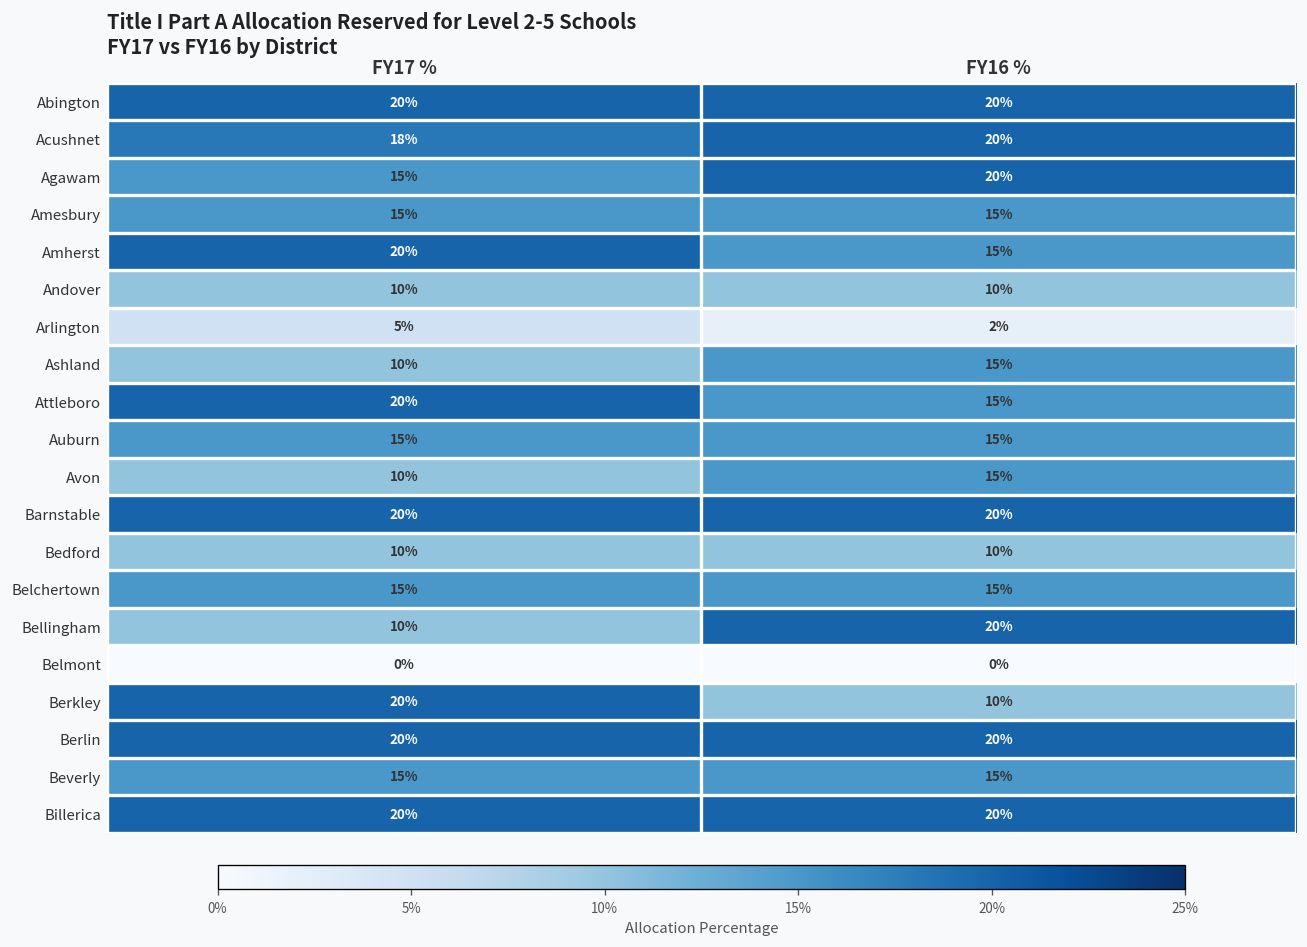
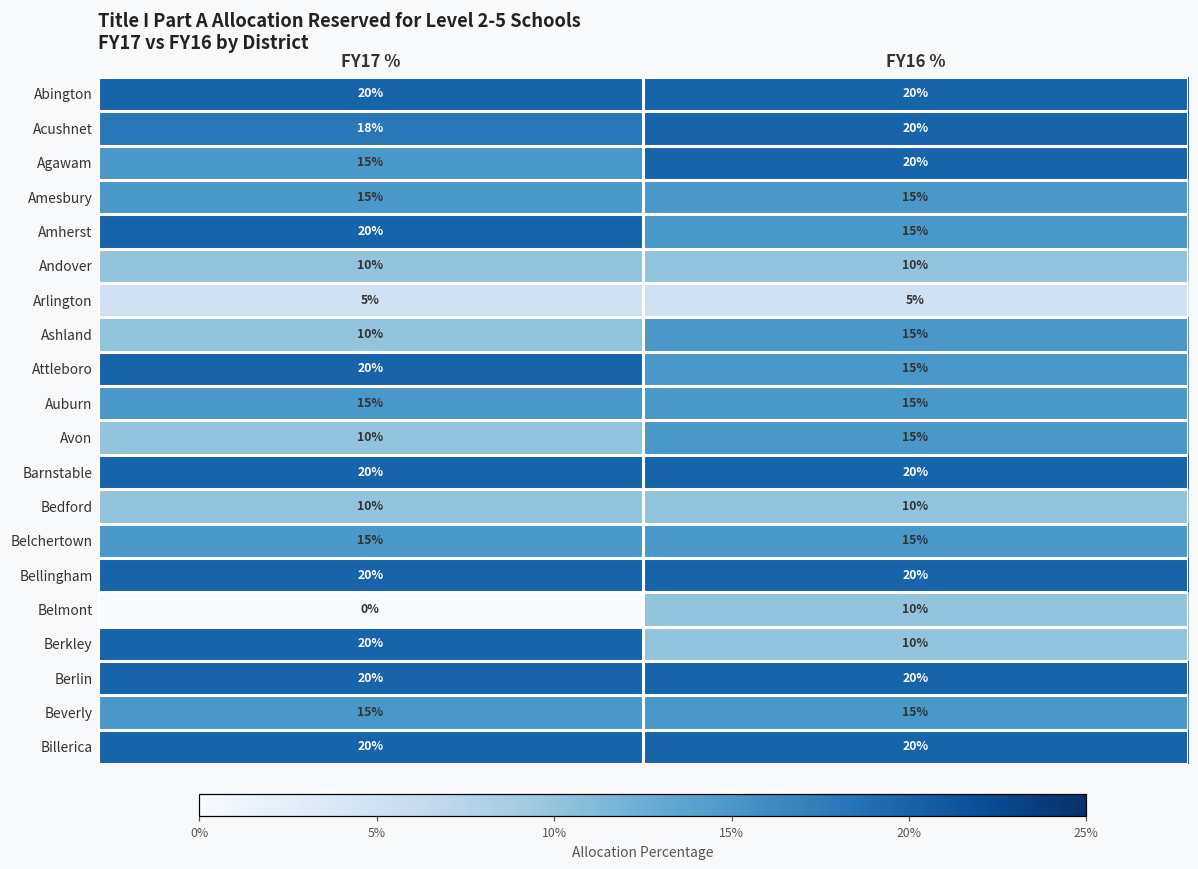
  {
    "Abington": {
      "FY17 %": "20%",
      "FY16 %": "20%"
    },
    "Acushnet": {
      "FY17 %": "18%",
      "FY16 %": "20%"
    },
    "Agawam": {
      "FY17 %": "15%",
      "FY16 %": "20%"
    },
    "Amesbury": {
      "FY17 %": "15%",
      "FY16 %": "15%"
    },
    "Amherst": {
      "FY17 %": "20%",
      "FY16 %": "15%"
    },
    "Andover": {
      "FY17 %": "10%",
      "FY16 %": "10%"
    },
    "Arlington": {
      "FY17 %": "5%",
-     "FY16 %": "2%"
+     "FY16 %": "5%"
    },
    "Ashland": {
      "FY17 %": "10%",
      "FY16 %": "15%"
    },
    "Attleboro": {
      "FY17 %": "20%",
      "FY16 %": "15%"
    },
    "Auburn": {
      "FY17 %": "15%",
      "FY16 %": "15%"
    },
    "Avon": {
      "FY17 %": "10%",
      "FY16 %": "15%"
    },
    "Barnstable": {
      "FY17 %": "20%",
      "FY16 %": "20%"
    },
    "Bedford": {
      "FY17 %": "10%",
      "FY16 %": "10%"
    },
    "Belchertown": {
      "FY17 %": "15%",
      "FY16 %": "15%"
    },
    "Bellingham": {
-     "FY17 %": "10%",
+     "FY17 %": "20%",
      "FY16 %": "20%"
    },
    "Belmont": {
      "FY17 %": "0%",
-     "FY16 %": "0%"
+     "FY16 %": "10%"
    },
    "Berkley": {
      "FY17 %": "20%",
      "FY16 %": "10%"
    },
    "Berlin": {
      "FY17 %": "20%",
      "FY16 %": "20%"
    },
    "Beverly": {
      "FY17 %": "15%",
      "FY16 %": "15%"
    },
    "Billerica": {
      "FY17 %": "20%",
      "FY16 %": "20%"
    }
  }
